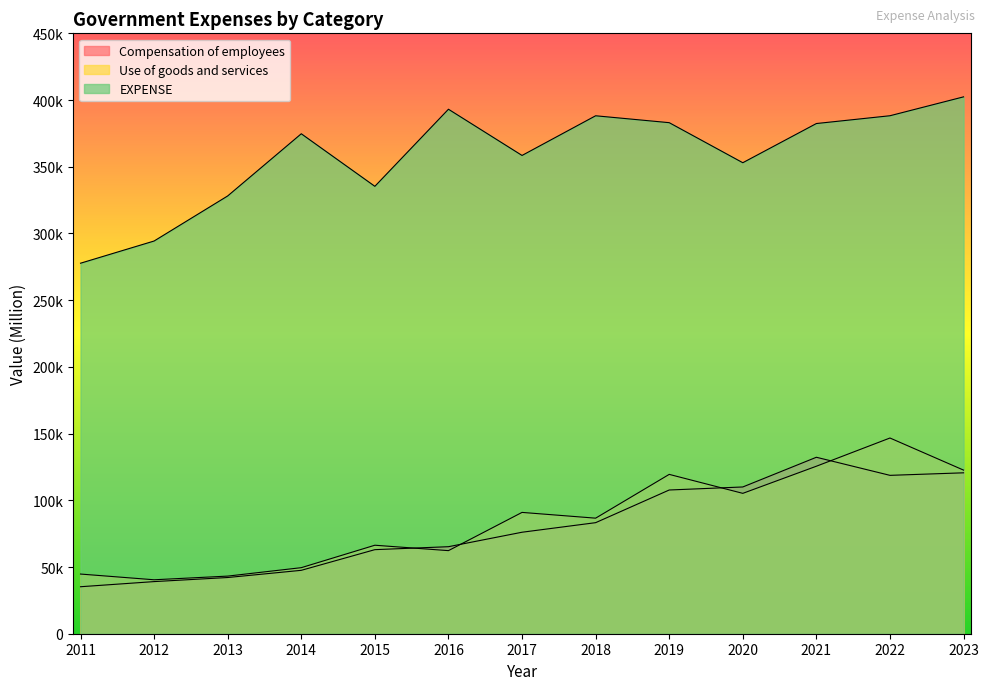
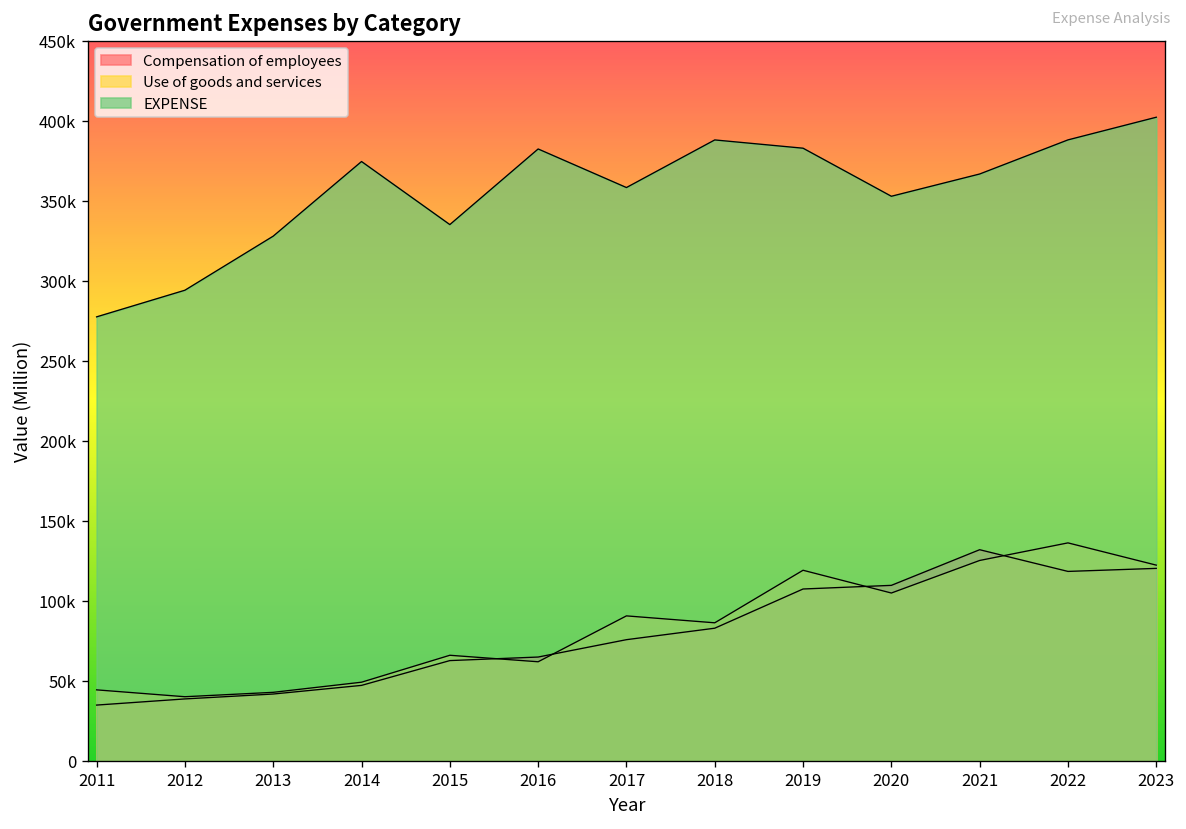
  {
    "Compensation of employees": {
      "2011": 35000,
      "2014": 48000,
      "2015": 63000,
      "2016": 65000,
      "2017": 76000,
      "2018": 83000,
      "2019": 108000,
      "2020": 110000,
      "2021": 132000,
      "2022": 119000,
      "2023": 121000
    },
    "Use of goods and services": {
      "2011": 45000,
      "2014": 50000,
      "2015": 66000,
      "2016": 62000,
      "2017": 91000,
      "2018": 87000,
      "2019": 119000,
      "2020": 105000,
      "2021": 126000,
-     "2022": 147000,
+     "2022": 137000,
      "2023": 123000
    },
    "EXPENSE": {
      "2011": 278000,
      "2012": 294000,
      "2013": 328000,
      "2014": 375000,
      "2015": 335000,
-     "2016": 393000,
+     "2016": 383000,
      "2017": 358000,
      "2018": 388000,
      "2019": 383000,
      "2020": 353000,
-     "2021": 382000,
+     "2021": 367000,
      "2022": 388000,
      "2023": 402000
    }
  }
